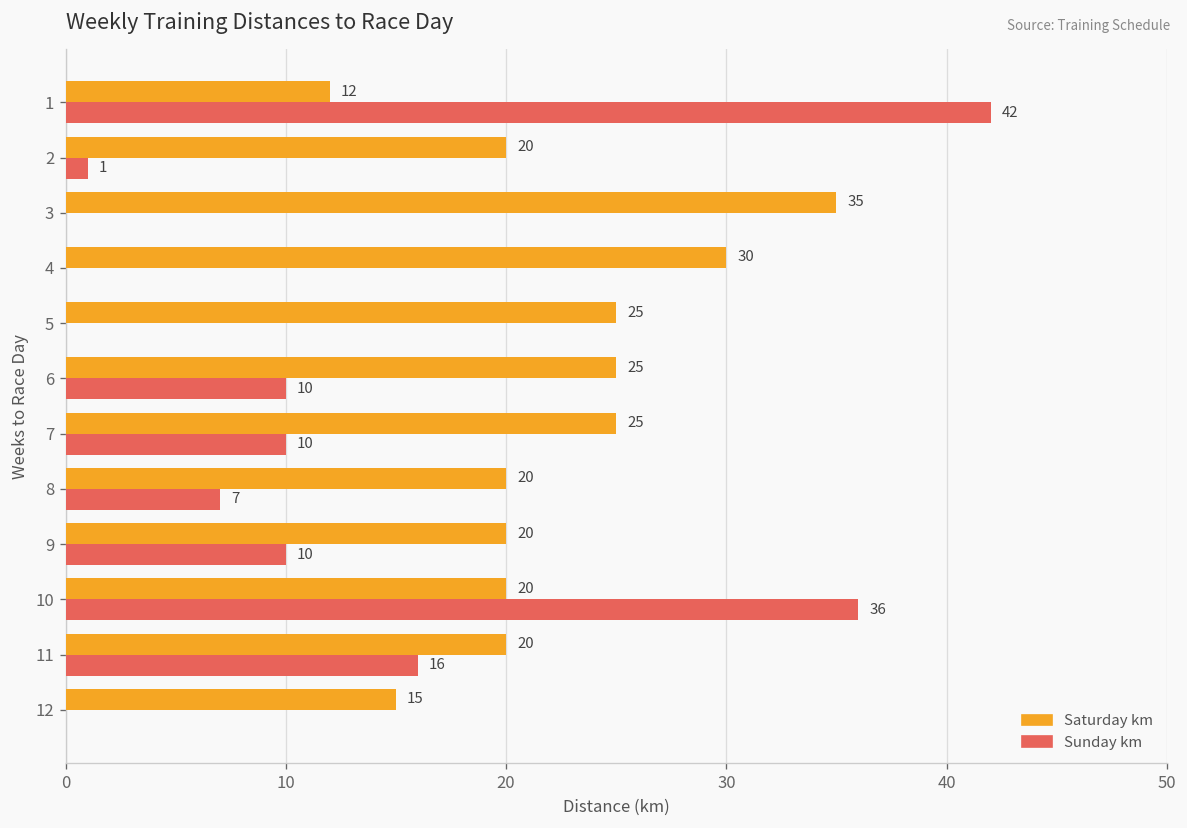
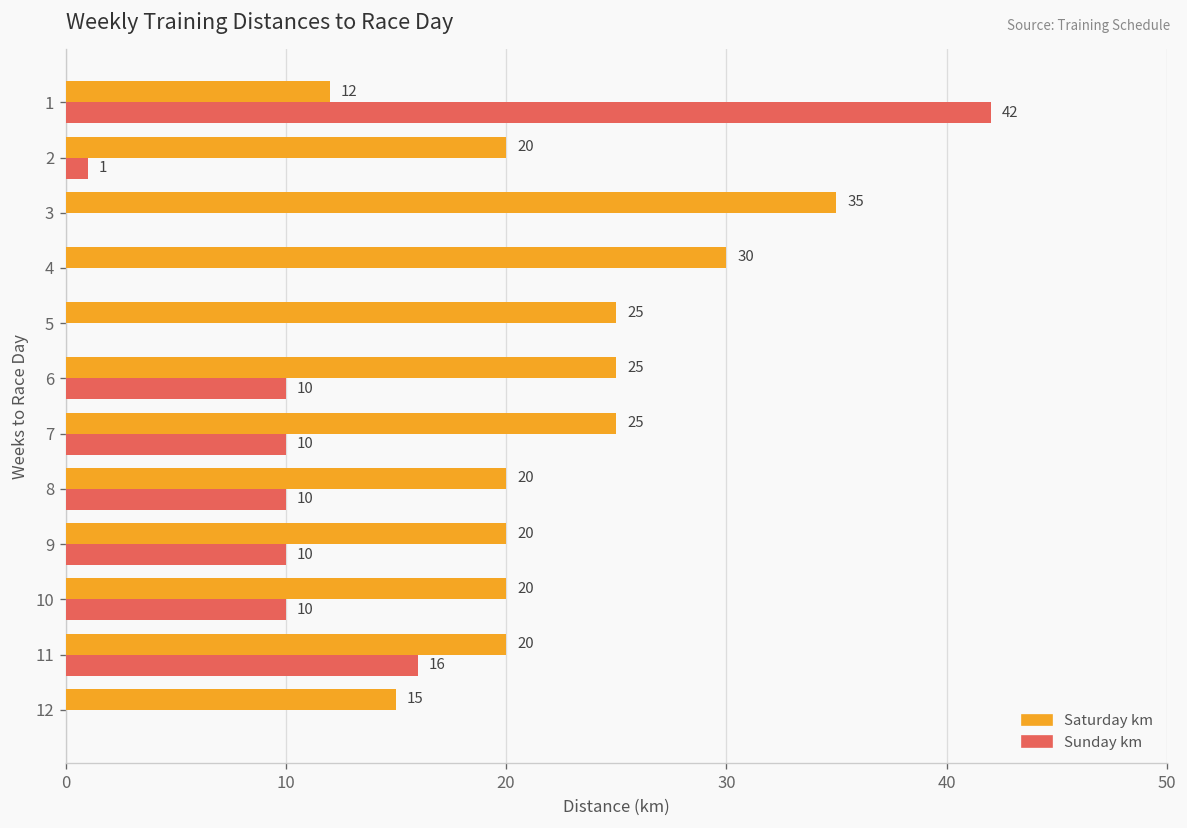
  {
    "Saturday km": {
      "1": 12,
      "2": 20,
      "3": 35,
      "4": 30,
      "5": 25,
      "6": 25,
      "7": 25,
      "8": 20,
      "9": 20,
      "10": 20,
      "11": 20,
      "12": 15
    },
    "Sunday km": {
      "1": 42,
      "2": 1,
      "6": 10,
      "7": 10,
-     "8": 7,
+     "8": 10,
      "9": 10,
-     "10": 36,
+     "10": 10,
      "11": 16
    }
  }
